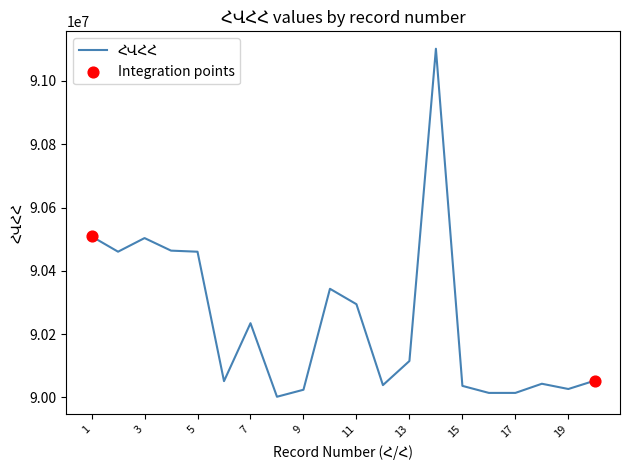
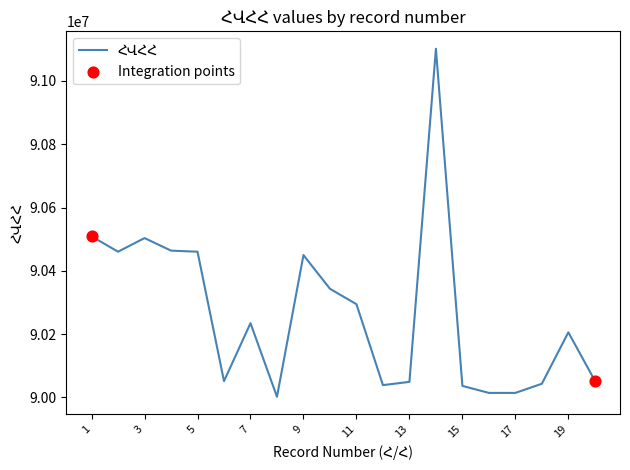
  {
    "ՀՎՀՀ": {
      "3": 90500000,
      "5": 90460000,
      "7": 90230000,
-     "9": 90020000,
+     "9": 90450000,
      "11": 90290000,
-     "13": 90110000,
+     "13": 90050000,
      "15": 90040000,
      "17": 90010000,
-     "19": 90030000
+     "19": 90210000
    }
  }
